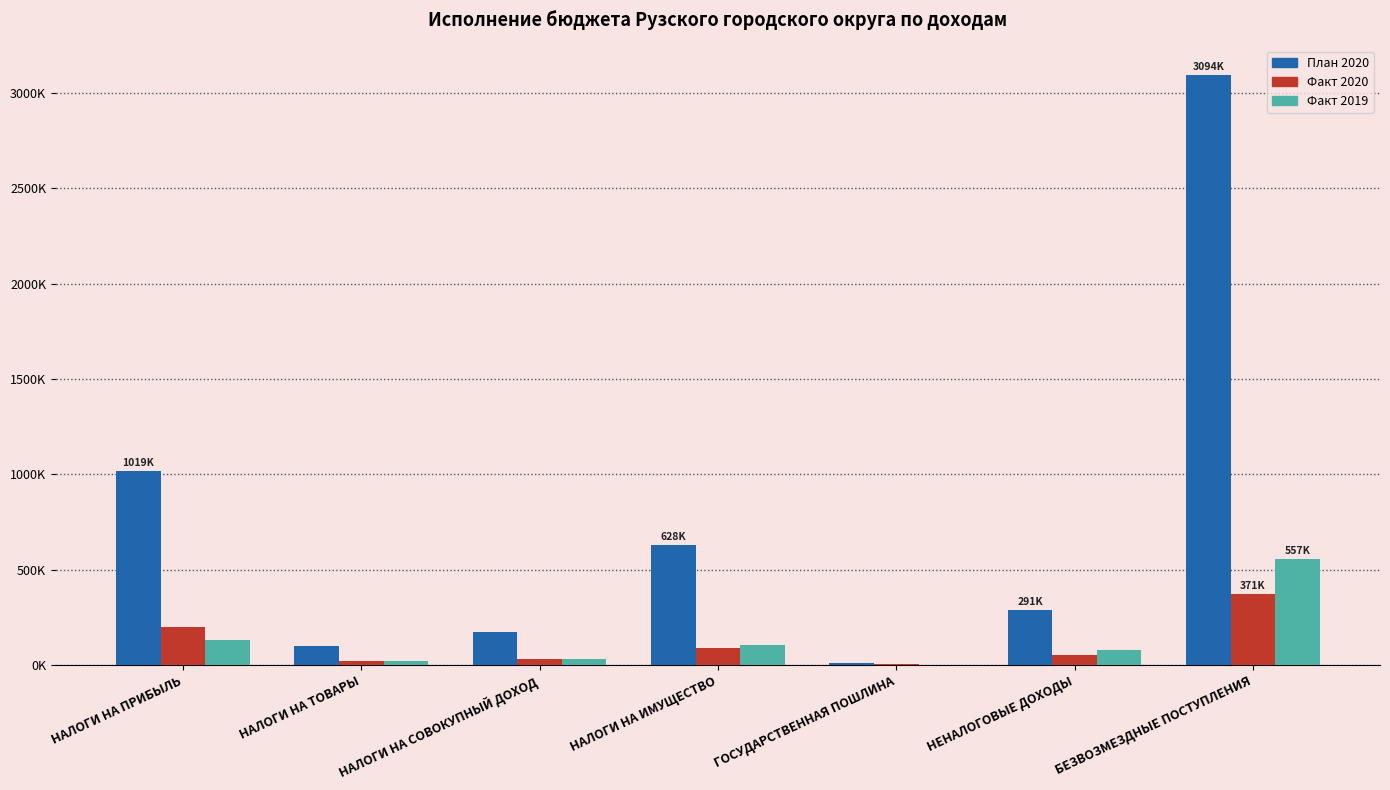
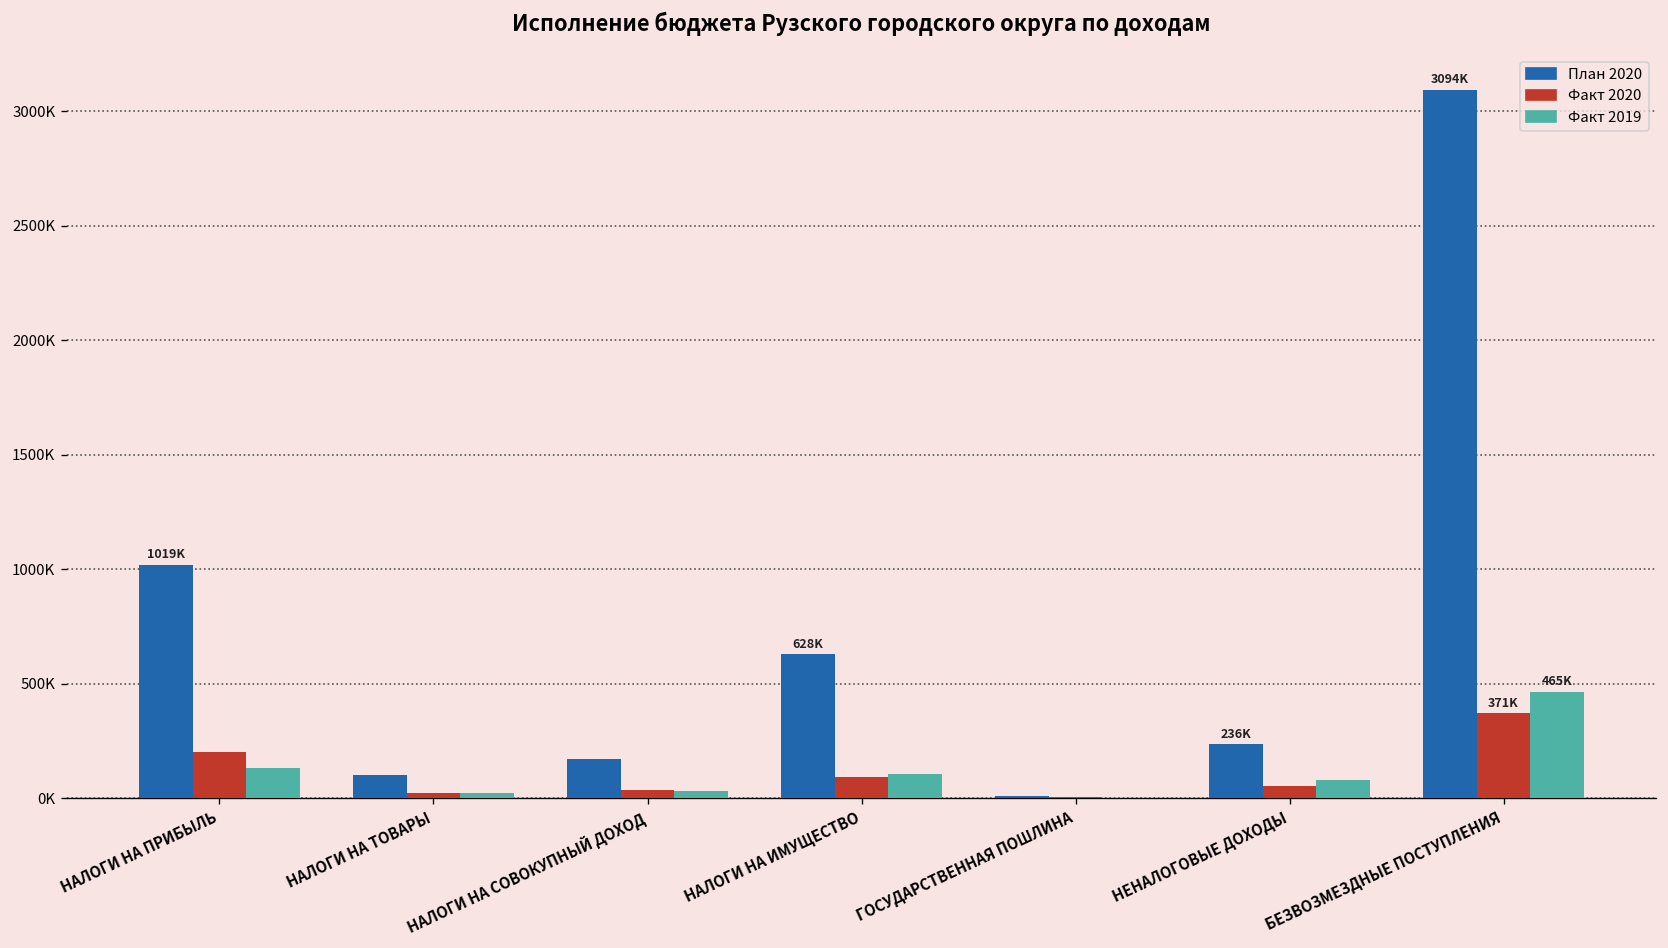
  {
    "План 2020": {
      "НАЛОГИ НА ПРИБЫЛЬ": "1019K",
      "НАЛОГИ НА ИМУЩЕСТВО": "628K",
-     "НЕНАЛОГОВЫЕ ДОХОДЫ": "291K",
+     "НЕНАЛОГОВЫЕ ДОХОДЫ": "236K",
      "БЕЗВОЗМЕЗДНЫЕ ПОСТУПЛЕНИЯ": "3094K"
    },
    "Факт 2020": {
      "БЕЗВОЗМЕЗДНЫЕ ПОСТУПЛЕНИЯ": "371K"
    },
    "Факт 2019": {
-     "БЕЗВОЗМЕЗДНЫЕ ПОСТУПЛЕНИЯ": "557K"
+     "БЕЗВОЗМЕЗДНЫЕ ПОСТУПЛЕНИЯ": "465K"
    }
  }
